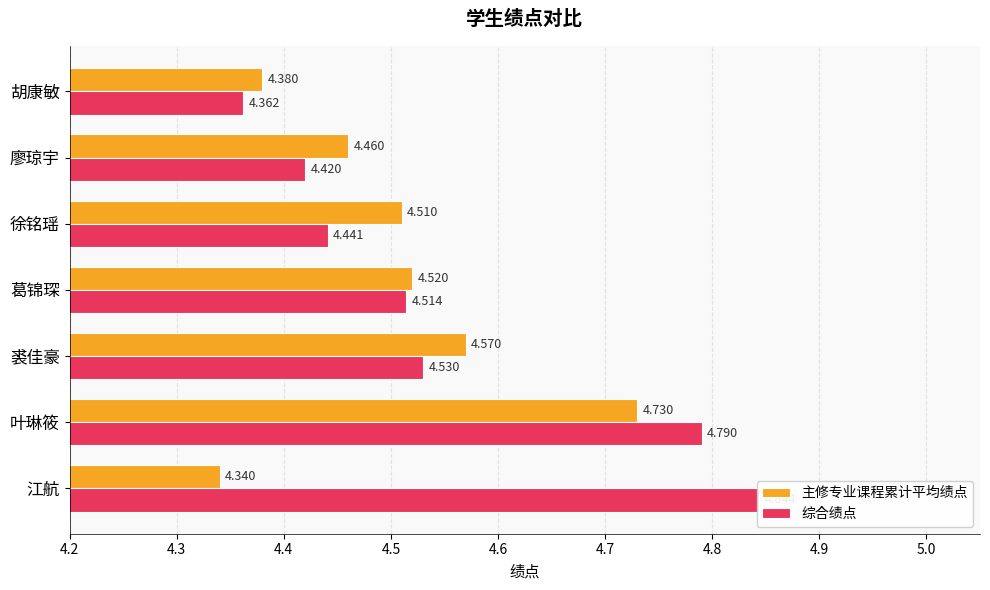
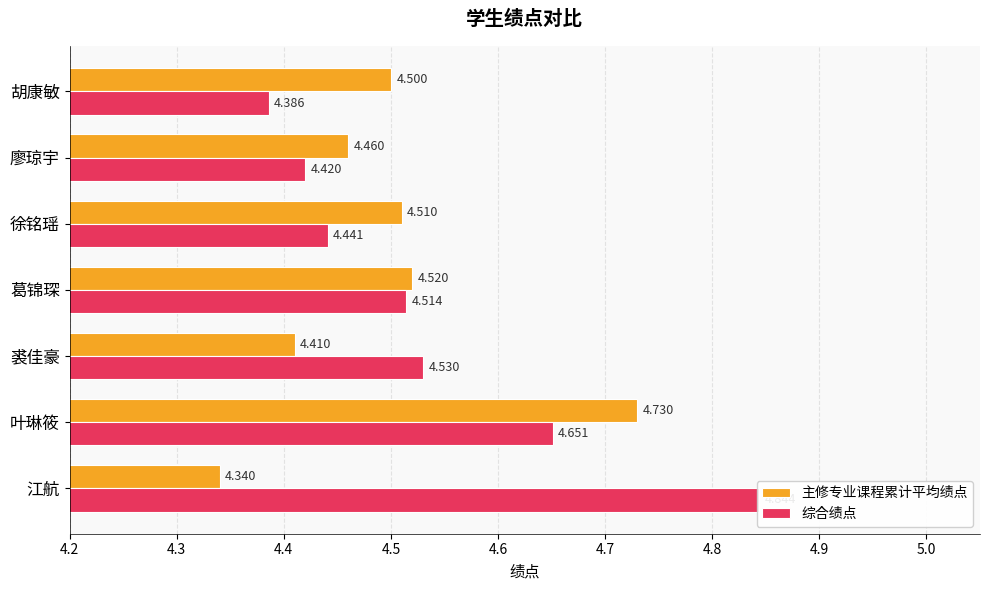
  {
    "主修专业课程累计平均绩点": {
-     "胡康敏": 4.380,
+     "胡康敏": 4.500,
      "廖琼宇": 4.460,
      "徐铭瑶": 4.510,
      "葛锦琛": 4.520,
-     "裘佳豪": 4.570,
+     "裘佳豪": 4.410,
      "叶琳筱": 4.730,
      "江航": 4.340
    },
    "综合绩点": {
-     "胡康敏": 4.362,
+     "胡康敏": 4.386,
      "廖琼宇": 4.420,
      "徐铭瑶": 4.441,
      "葛锦琛": 4.514,
      "裘佳豪": 4.530,
-     "叶琳筱": 4.790
+     "叶琳筱": 4.651
    }
  }
